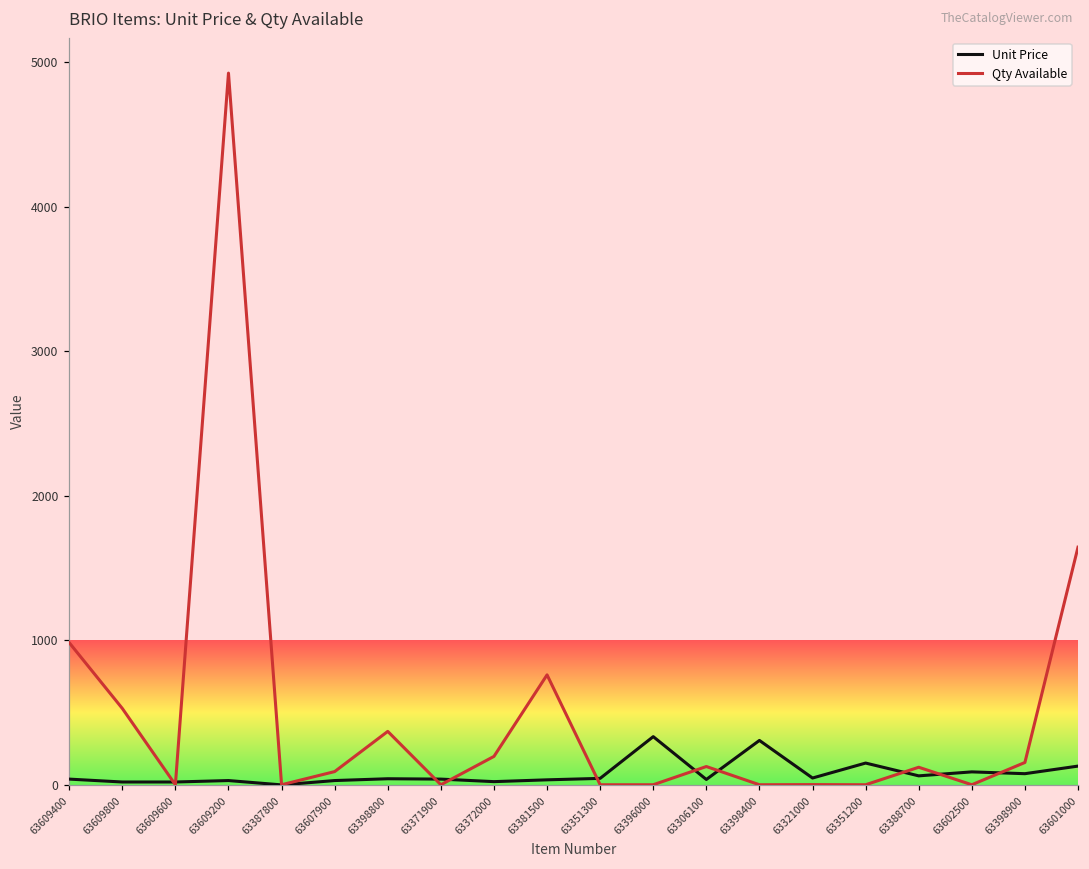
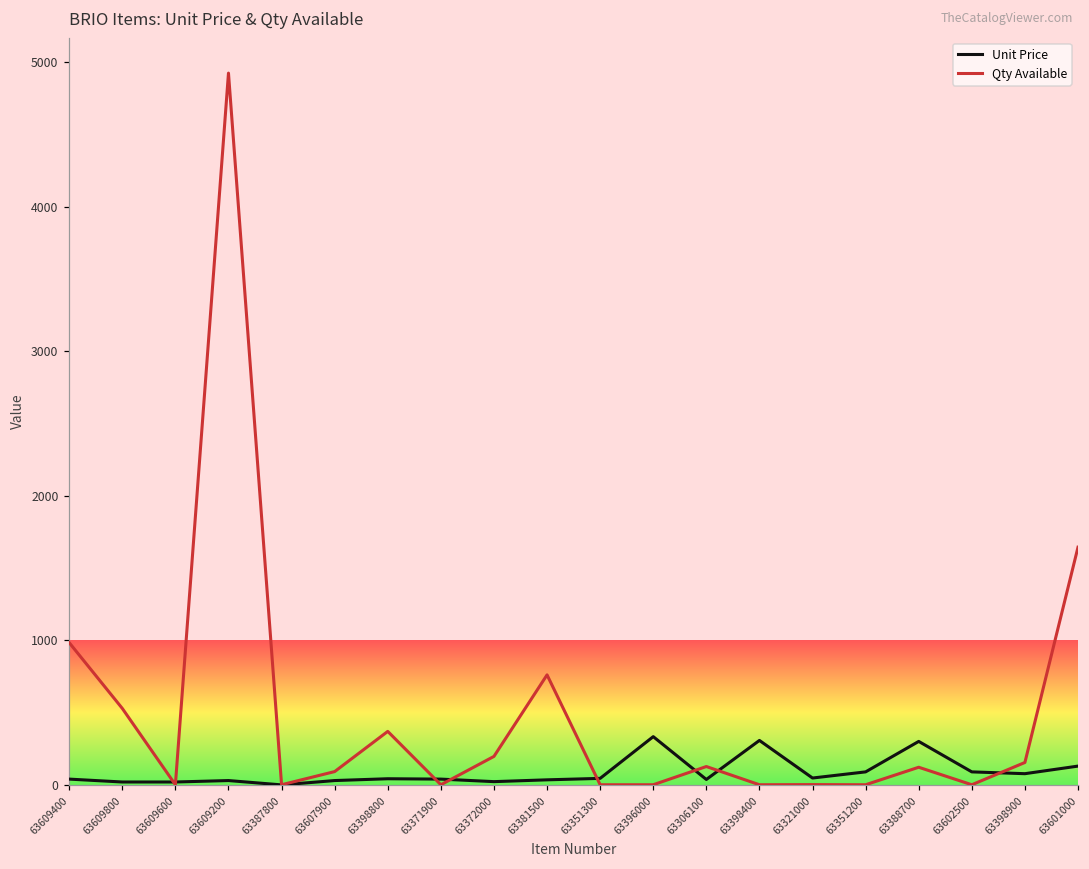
  {
    "Unit Price": {
      "63609400": 40,
      "63609800": 20,
      "63609200": 30,
      "63607900": 30,
      "63398800": 40,
      "63371900": 40,
      "63372000": 20,
      "63381500": 40,
      "63351300": 50,
      "63396000": 330,
      "63306100": 40,
      "63398400": 310,
      "63321000": 50,
-     "63351200": 150,
-     "63388700": 60,
+     "63351200": 90,
+     "63388700": 300,
      "63602500": 90,
      "63398900": 80,
      "63601000": 130
    },
    "Qty Available": {
      "63609400": 980,
      "63609800": 530,
      "63609200": 4920,
      "63607900": 90,
      "63398800": 370,
      "63371900": 0,
      "63372000": 200,
      "63381500": 760,
      "63351300": 0,
      "63396000": 0,
      "63306100": 130,
      "63398400": 0,
      "63321000": 0,
      "63351200": 0,
      "63388700": 120,
      "63602500": 0,
      "63398900": 160,
      "63601000": 1640
    }
  }
